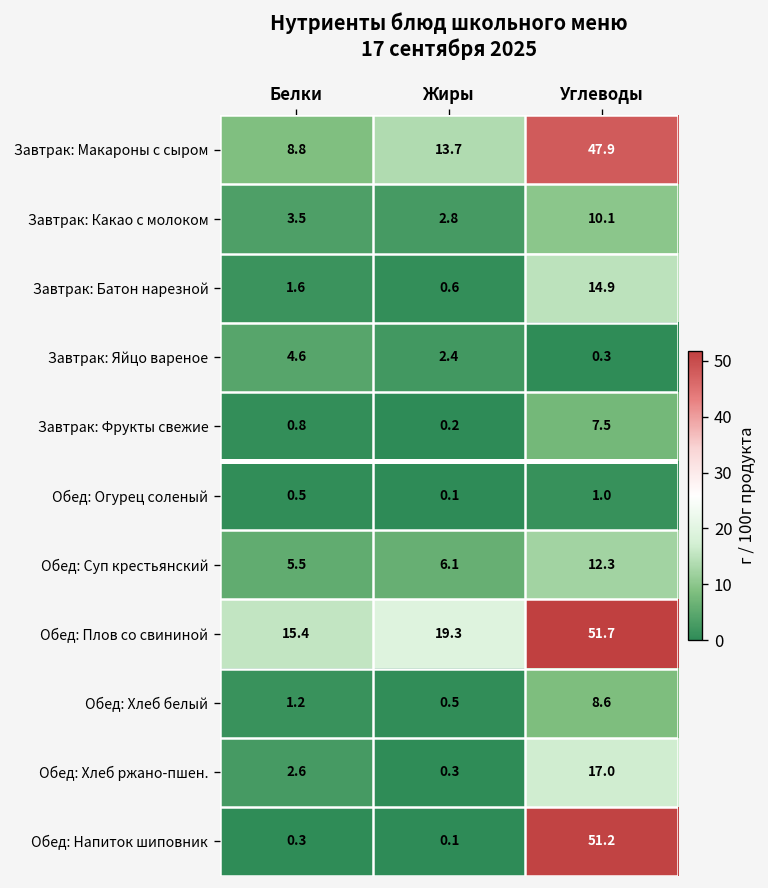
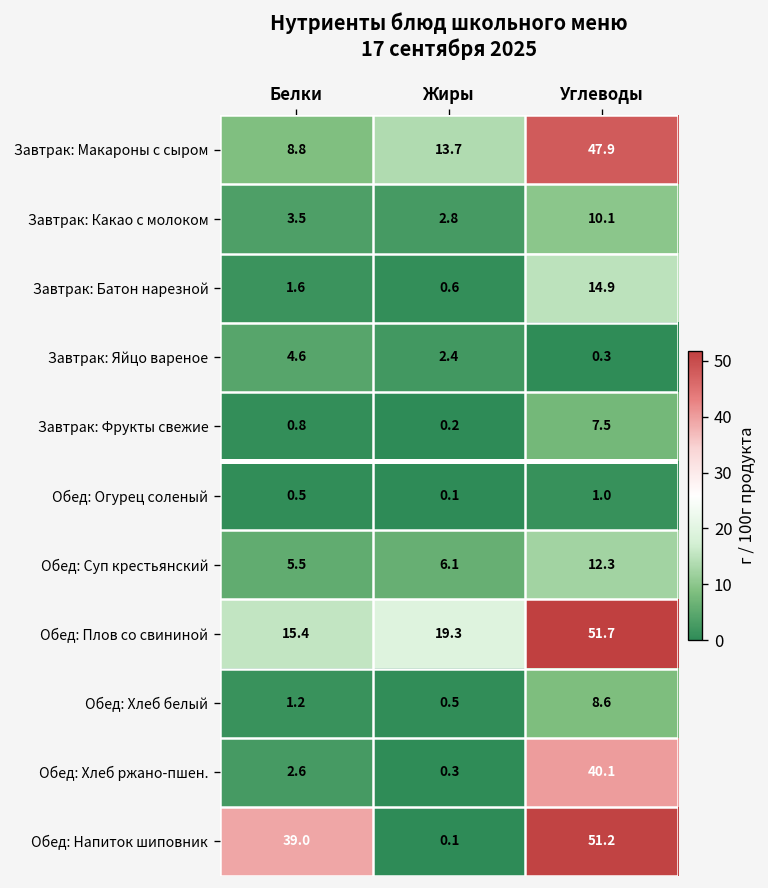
  {
    "Завтрак: Макароны с сыром": {
      "Белки": 8.8,
      "Жиры": 13.7,
      "Углеводы": 47.9
    },
    "Завтрак: Какао с молоком": {
      "Белки": 3.5,
      "Жиры": 2.8,
      "Углеводы": 10.1
    },
    "Завтрак: Батон нарезной": {
      "Белки": 1.6,
      "Жиры": 0.6,
      "Углеводы": 14.9
    },
    "Завтрак: Яйцо вареное": {
      "Белки": 4.6,
      "Жиры": 2.4,
      "Углеводы": 0.3
    },
    "Завтрак: Фрукты свежие": {
      "Белки": 0.8,
      "Жиры": 0.2,
      "Углеводы": 7.5
    },
    "Обед: Огурец соленый": {
      "Белки": 0.5,
      "Жиры": 0.1,
      "Углеводы": 1.0
    },
    "Обед: Суп крестьянский": {
      "Белки": 5.5,
      "Жиры": 6.1,
      "Углеводы": 12.3
    },
    "Обед: Плов со свининой": {
      "Белки": 15.4,
      "Жиры": 19.3,
      "Углеводы": 51.7
    },
    "Обед: Хлеб белый": {
      "Белки": 1.2,
      "Жиры": 0.5,
      "Углеводы": 8.6
    },
    "Обед: Хлеб ржано-пшен.": {
      "Белки": 2.6,
      "Жиры": 0.3,
-     "Углеводы": 17.0
+     "Углеводы": 40.1
    },
    "Обед: Напиток шиповник": {
-     "Белки": 0.3,
+     "Белки": 39.0,
      "Жиры": 0.1,
      "Углеводы": 51.2
    }
  }
